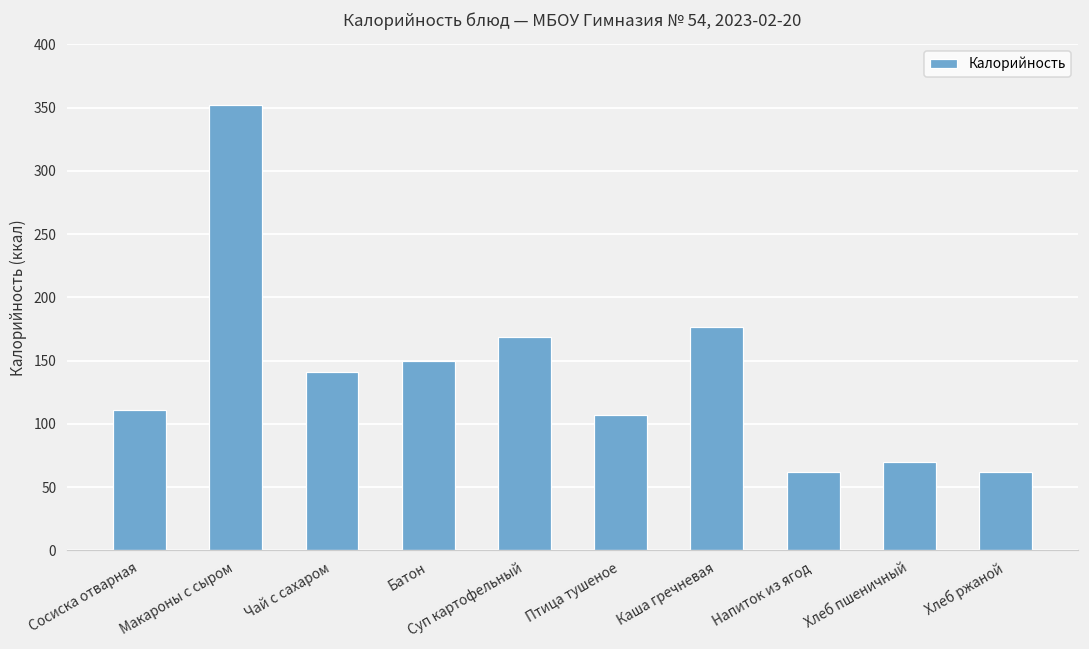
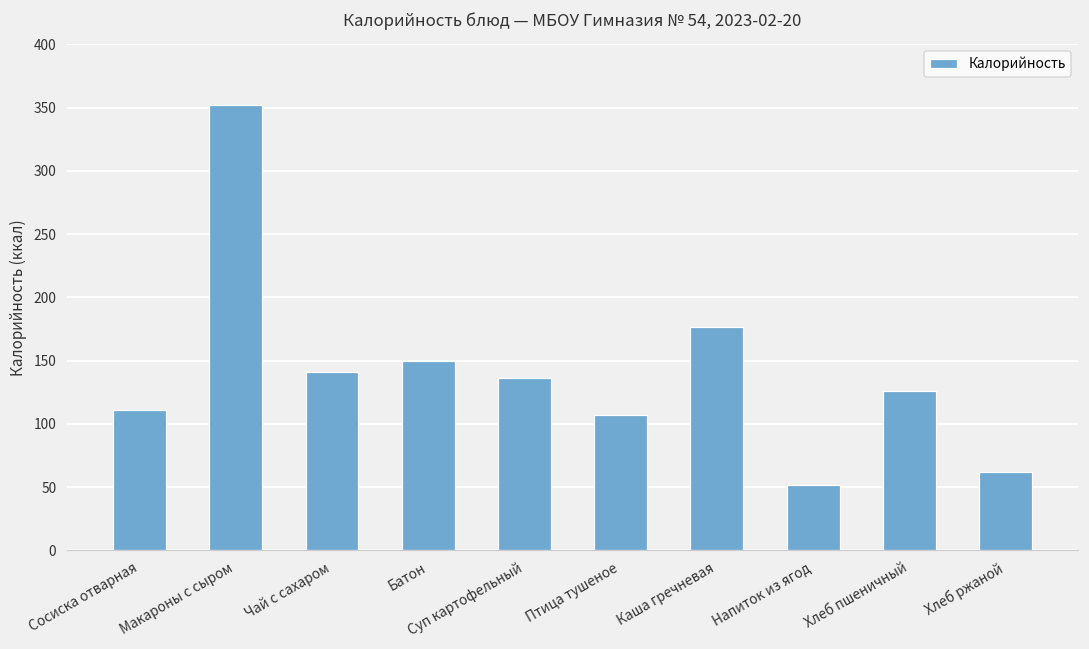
  {
    "Сосиска отварная": 111,
    "Макароны с сыром": 352,
    "Чай с сахаром": 141,
    "Батон": 150,
-   "Суп картофельный": 169,
+   "Суп картофельный": 136,
    "Птица тушеное": 107,
    "Каша гречневая": 177,
-   "Напиток из ягод": 62,
-   "Хлеб пшеничный": 70,
+   "Напиток из ягод": 52,
+   "Хлеб пшеничный": 126,
    "Хлеб ржаной": 62
  }
